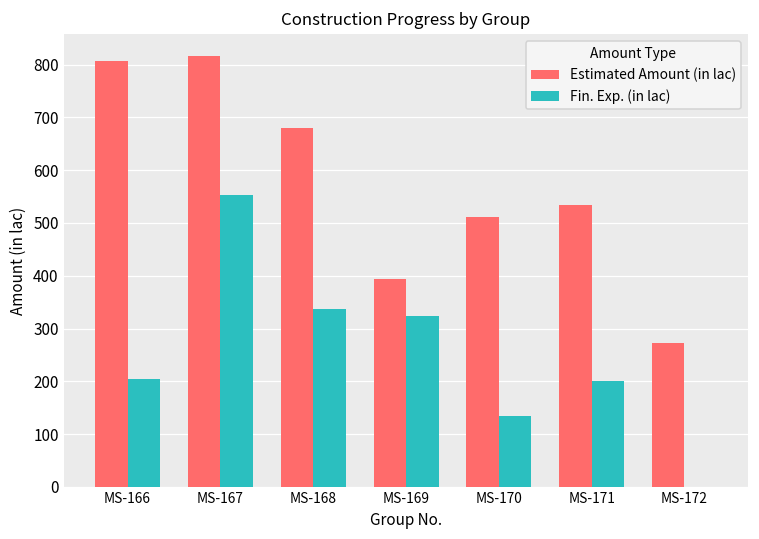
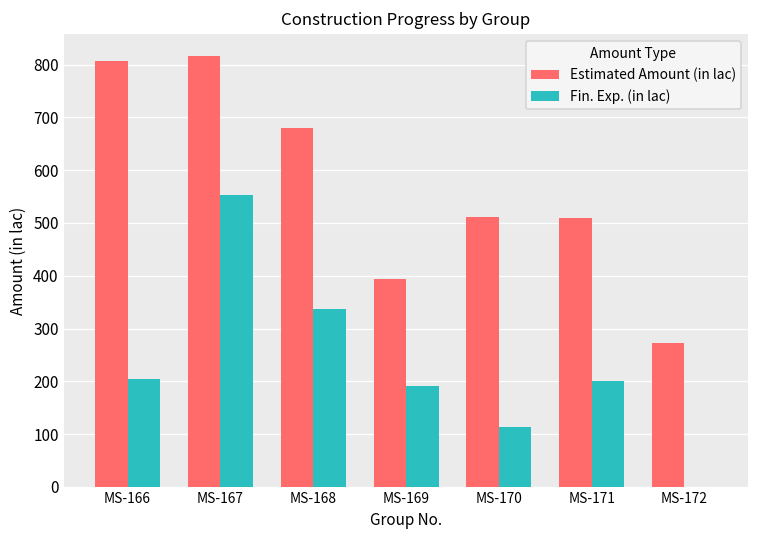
  {
    "Estimated Amount (in lac)": {
      "MS-166": 810,
      "MS-167": 820,
      "MS-168": 680,
      "MS-169": 390,
      "MS-170": 510,
-     "MS-171": 530,
+     "MS-171": 510,
      "MS-172": 270
    },
    "Fin. Exp. (in lac)": {
      "MS-166": 200,
      "MS-167": 550,
      "MS-168": 340,
-     "MS-169": 320,
-     "MS-170": 130,
+     "MS-169": 190,
+     "MS-170": 110,
      "MS-171": 200,
      "MS-172": 0
    }
  }
